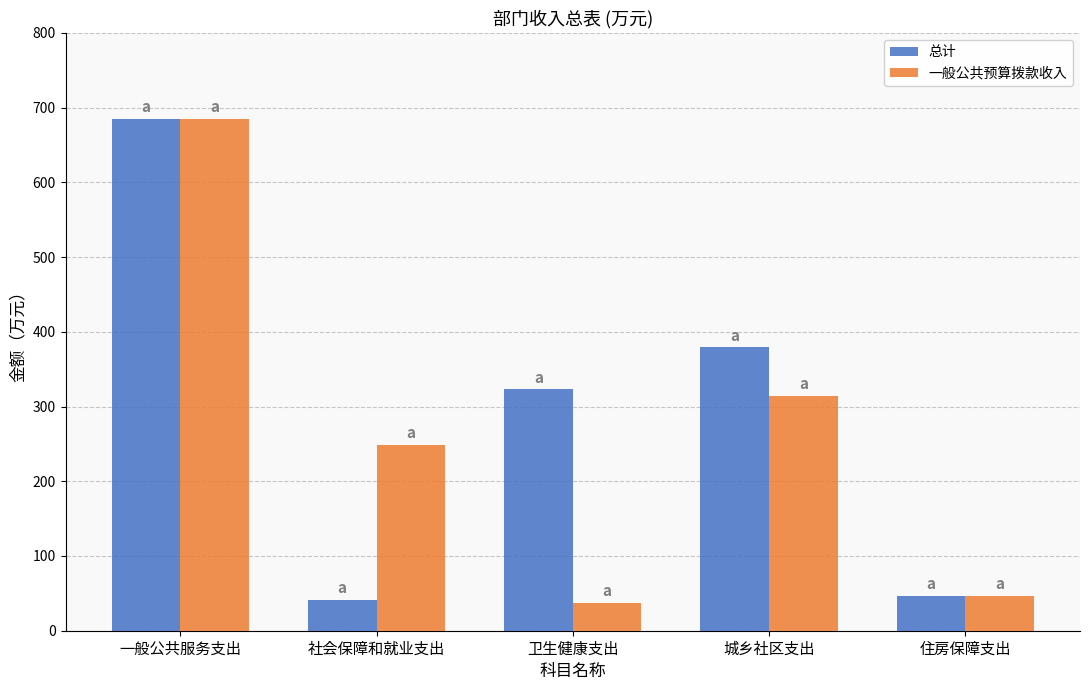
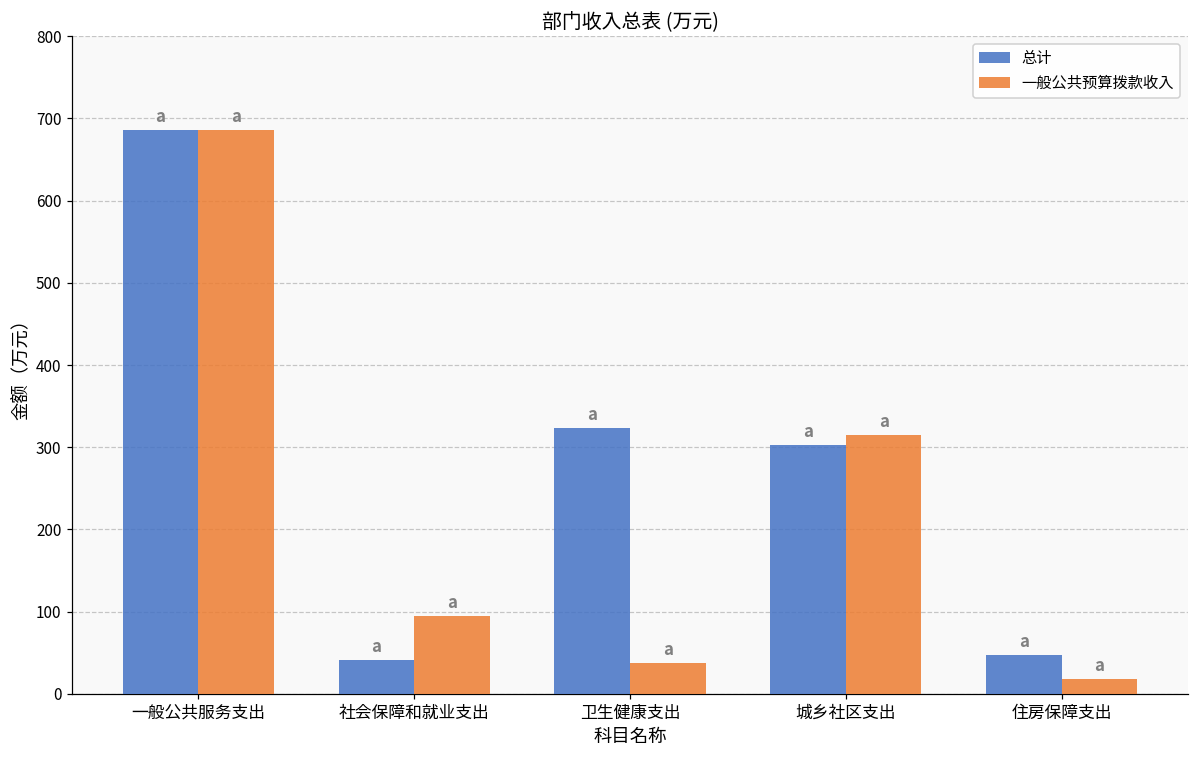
  {
    "总计": {
      "一般公共服务支出": 690,
      "社会保障和就业支出": 40,
      "卫生健康支出": 320,
-     "城乡社区支出": 380,
+     "城乡社区支出": 300,
      "住房保障支出": 50
    },
    "一般公共预算拨款收入": {
      "一般公共服务支出": 690,
-     "社会保障和就业支出": 250,
+     "社会保障和就业支出": 90,
      "卫生健康支出": 40,
      "城乡社区支出": 310,
-     "住房保障支出": 50
+     "住房保障支出": 20
    }
  }
